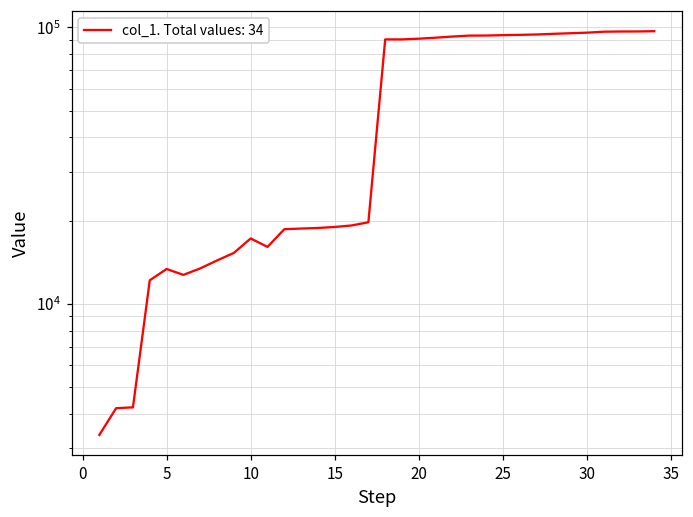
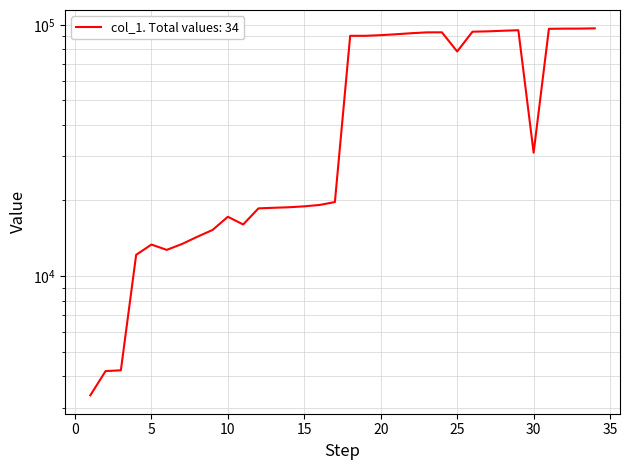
  {
    "5": 13000,
    "10": 17000,
    "15": 19000,
    "20": 91000,
-   "25": 94000,
-   "30": 96000
+   "25": 78000,
+   "30": 31000
  }
